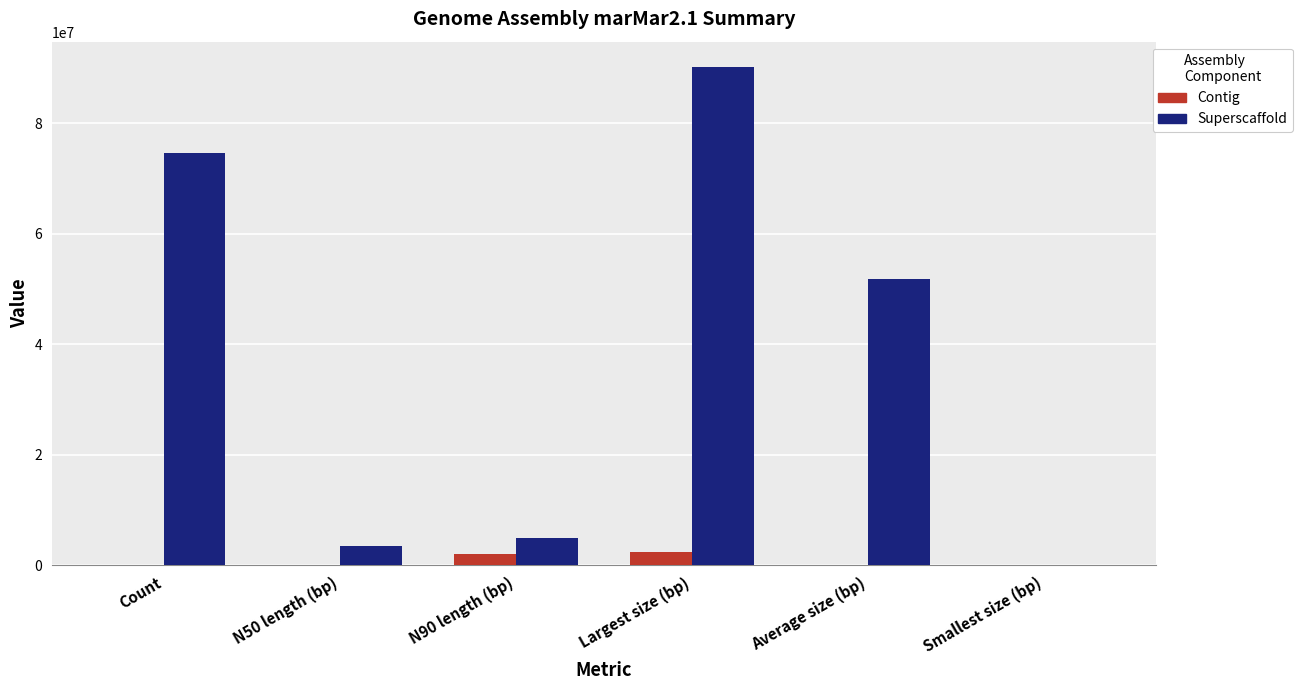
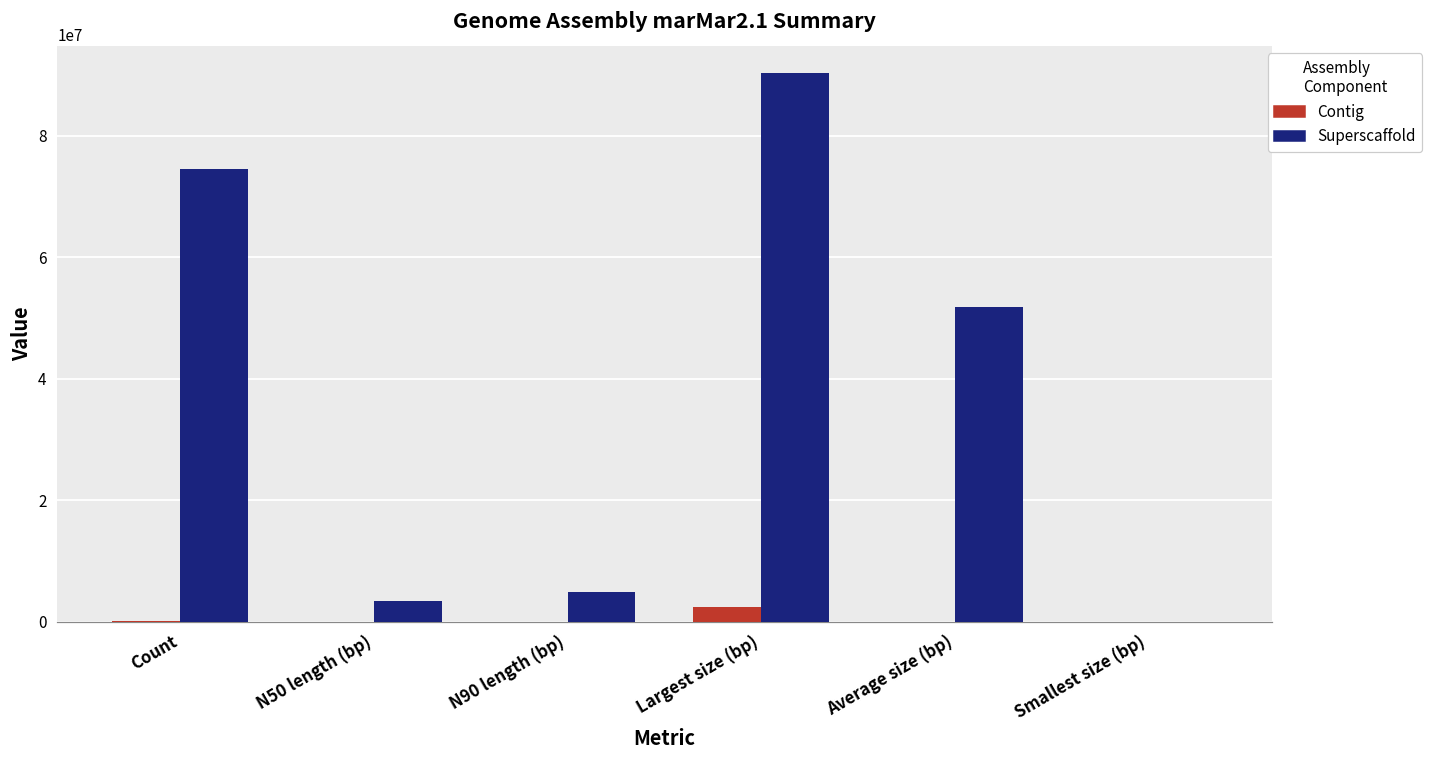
  {
    "Contig": {
-     "N90 length (bp)": 2000000,
+     "N90 length (bp)": 0,
      "Largest size (bp)": 2000000
    },
    "Superscaffold": {
      "Count": 75000000,
      "N50 length (bp)": 3000000,
      "N90 length (bp)": 5000000,
      "Largest size (bp)": 90000000,
      "Average size (bp)": 52000000
    }
  }
